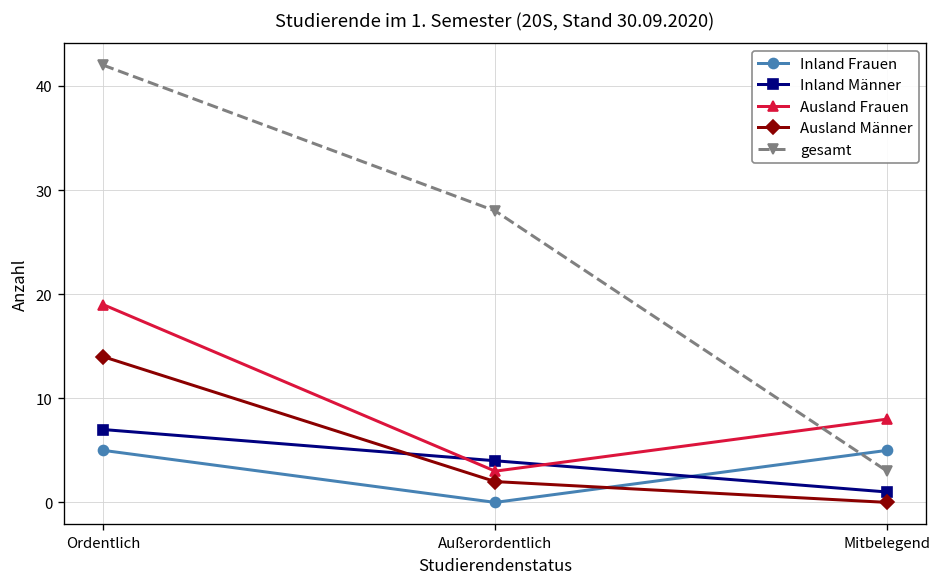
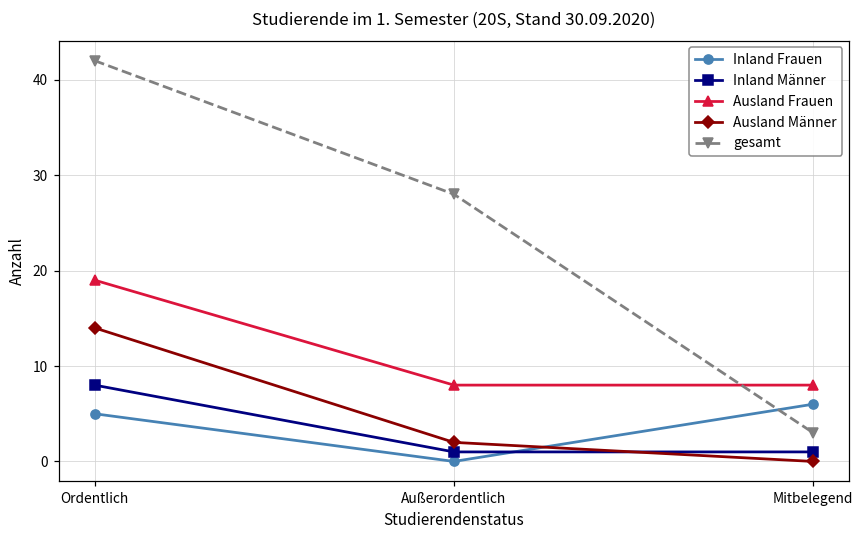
  {
    "Inland Frauen": {
      "Ordentlich": 5,
      "Außerordentlich": 0,
-     "Mitbelegend": 5
+     "Mitbelegend": 6
    },
    "Inland Männer": {
-     "Ordentlich": 7,
-     "Außerordentlich": 4,
+     "Ordentlich": 8,
+     "Außerordentlich": 1,
      "Mitbelegend": 1
    },
    "Ausland Frauen": {
      "Ordentlich": 19,
-     "Außerordentlich": 3,
+     "Außerordentlich": 8,
      "Mitbelegend": 8
    },
    "Ausland Männer": {
      "Ordentlich": 14,
      "Außerordentlich": 2,
      "Mitbelegend": 0
    },
    "gesamt": {
      "Ordentlich": 42,
      "Außerordentlich": 28,
      "Mitbelegend": 3
    }
  }
